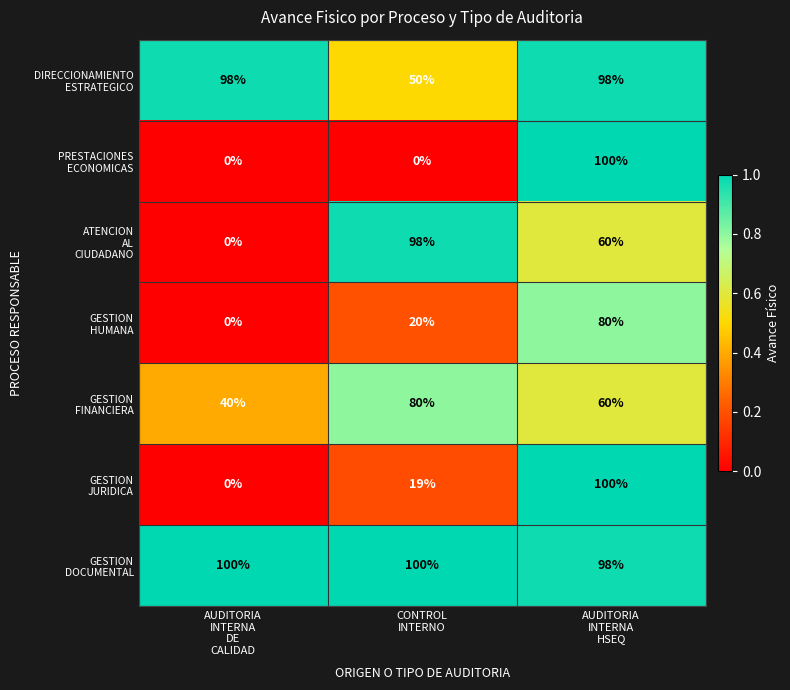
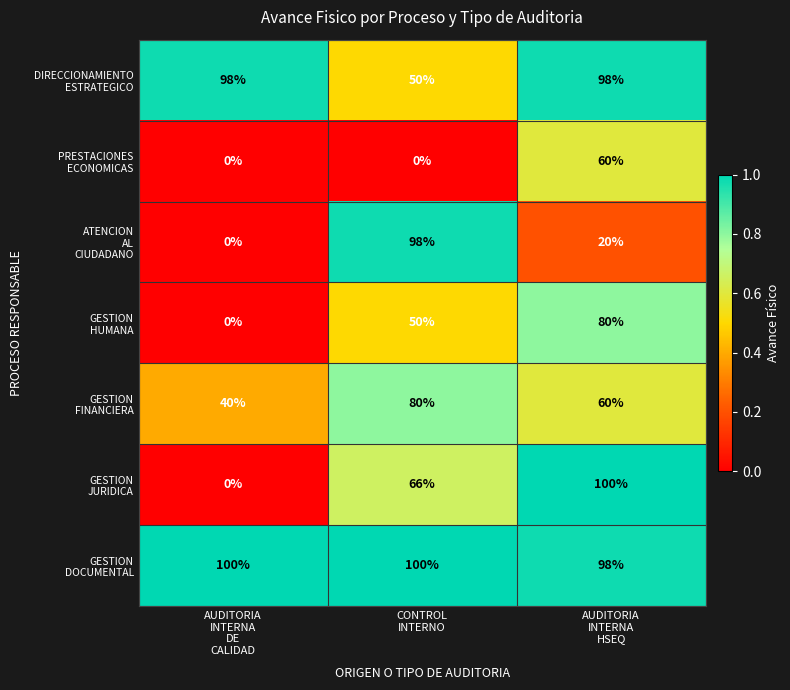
  {
    "DIRECCIONAMIENTO ESTRATEGICO": {
      "AUDITORIA INTERNA DE CALIDAD": "98%",
      "CONTROL INTERNO": "50%",
      "AUDITORIA INTERNA HSEQ": "98%"
    },
    "PRESTACIONES ECONOMICAS": {
      "AUDITORIA INTERNA DE CALIDAD": "0%",
      "CONTROL INTERNO": "0%",
-     "AUDITORIA INTERNA HSEQ": "100%"
+     "AUDITORIA INTERNA HSEQ": "60%"
    },
    "ATENCION AL CIUDADANO": {
      "AUDITORIA INTERNA DE CALIDAD": "0%",
      "CONTROL INTERNO": "98%",
-     "AUDITORIA INTERNA HSEQ": "60%"
+     "AUDITORIA INTERNA HSEQ": "20%"
    },
    "GESTION HUMANA": {
      "AUDITORIA INTERNA DE CALIDAD": "0%",
-     "CONTROL INTERNO": "20%",
+     "CONTROL INTERNO": "50%",
      "AUDITORIA INTERNA HSEQ": "80%"
    },
    "GESTION FINANCIERA": {
      "AUDITORIA INTERNA DE CALIDAD": "40%",
      "CONTROL INTERNO": "80%",
      "AUDITORIA INTERNA HSEQ": "60%"
    },
    "GESTION JURIDICA": {
      "AUDITORIA INTERNA DE CALIDAD": "0%",
-     "CONTROL INTERNO": "19%",
+     "CONTROL INTERNO": "66%",
      "AUDITORIA INTERNA HSEQ": "100%"
    },
    "GESTION DOCUMENTAL": {
      "AUDITORIA INTERNA DE CALIDAD": "100%",
      "CONTROL INTERNO": "100%",
      "AUDITORIA INTERNA HSEQ": "98%"
    }
  }
